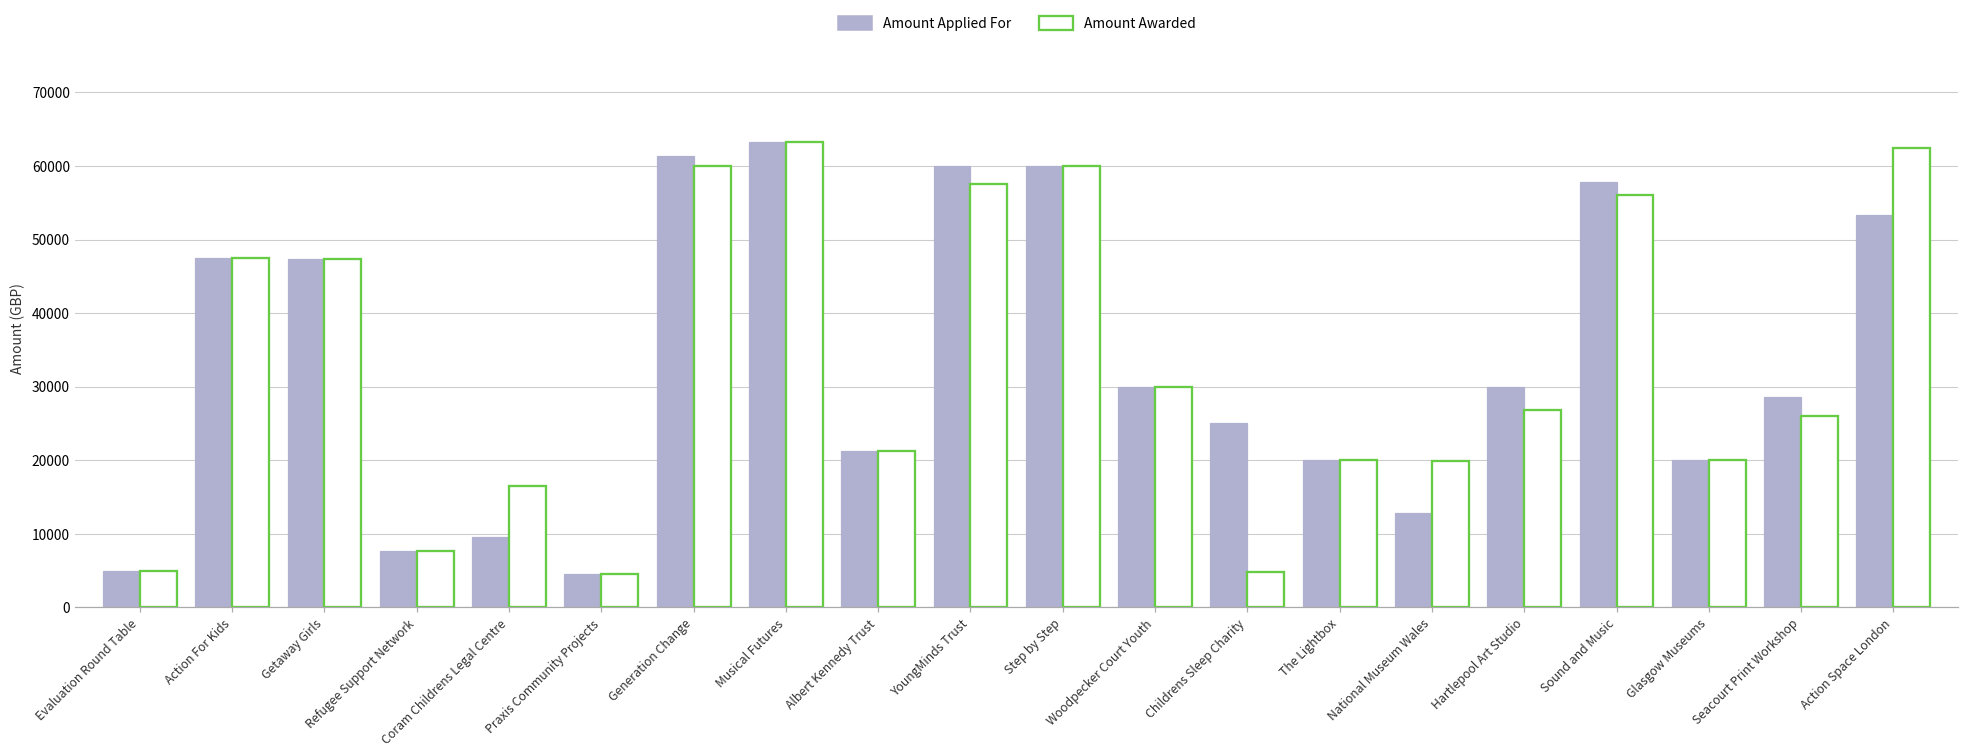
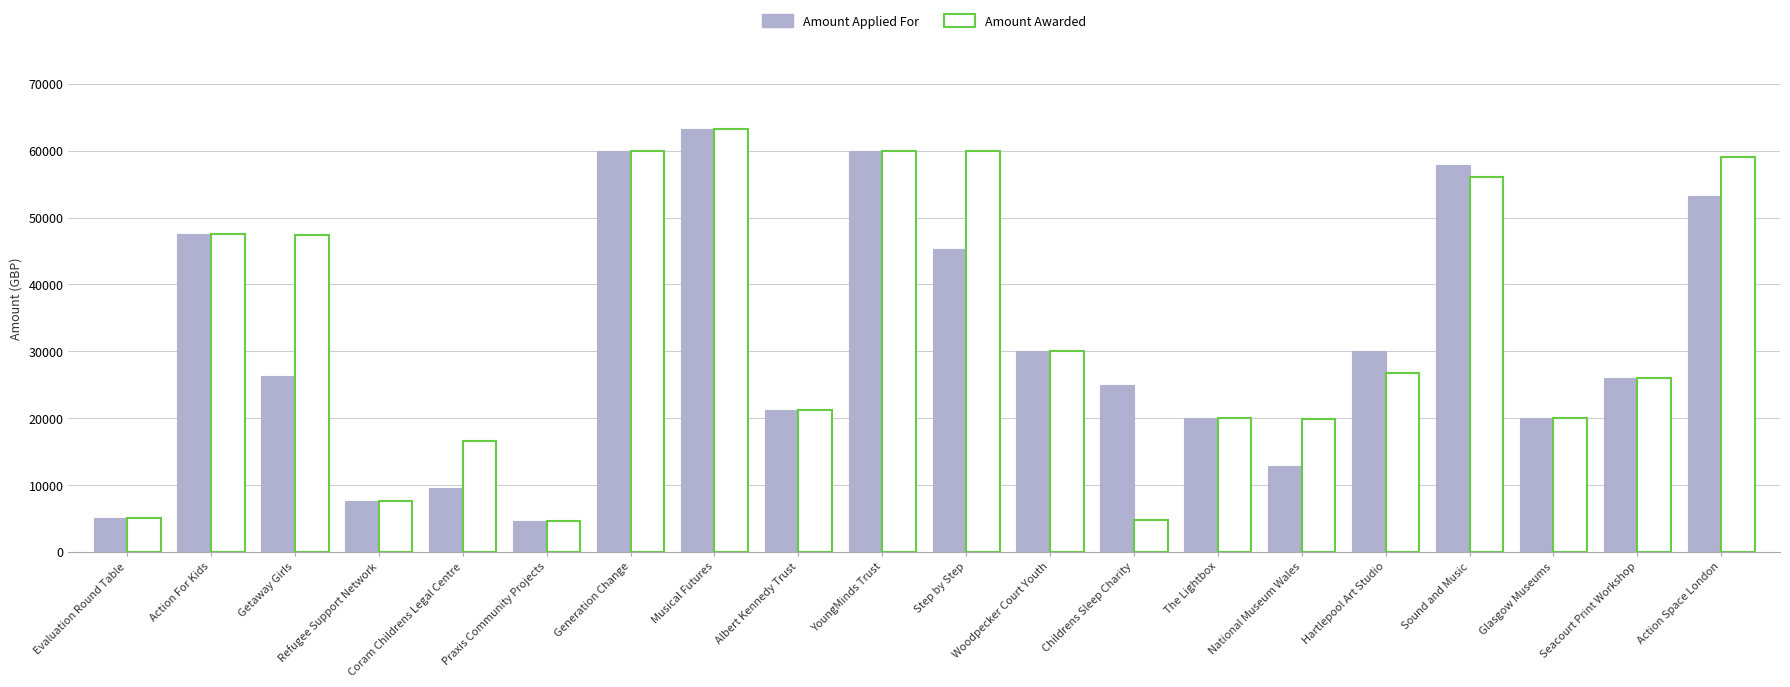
  {
    "Amount Applied For": {
      "Evaluation Round Table": 5000,
      "Action For Kids": 48000,
-     "Getaway Girls": 47000,
+     "Getaway Girls": 26000,
      "Refugee Support Network": 8000,
      "Coram Childrens Legal Centre": 10000,
      "Praxis Community Projects": 5000,
-     "Generation Change": 61000,
+     "Generation Change": 60000,
      "Musical Futures": 63000,
      "Albert Kennedy Trust": 21000,
      "YoungMinds Trust": 60000,
-     "Step by Step": 60000,
+     "Step by Step": 45000,
      "Woodpecker Court Youth": 30000,
      "Childrens Sleep Charity": 25000,
      "The Lightbox": 20000,
      "National Museum Wales": 13000,
      "Hartlepool Art Studio": 30000,
      "Sound and Music": 58000,
      "Glasgow Museums": 20000,
-     "Seacourt Print Workshop": 29000,
+     "Seacourt Print Workshop": 26000,
      "Action Space London": 53000
    },
    "Amount Awarded": {
      "Evaluation Round Table": 5000,
      "Action For Kids": 48000,
      "Getaway Girls": 47000,
      "Refugee Support Network": 8000,
      "Coram Childrens Legal Centre": 17000,
      "Praxis Community Projects": 5000,
      "Generation Change": 60000,
      "Musical Futures": 63000,
      "Albert Kennedy Trust": 21000,
-     "YoungMinds Trust": 58000,
+     "YoungMinds Trust": 60000,
      "Step by Step": 60000,
      "Woodpecker Court Youth": 30000,
      "Childrens Sleep Charity": 5000,
      "The Lightbox": 20000,
      "National Museum Wales": 20000,
      "Hartlepool Art Studio": 27000,
      "Sound and Music": 56000,
      "Glasgow Museums": 20000,
      "Seacourt Print Workshop": 26000,
-     "Action Space London": 62000
+     "Action Space London": 59000
    }
  }
